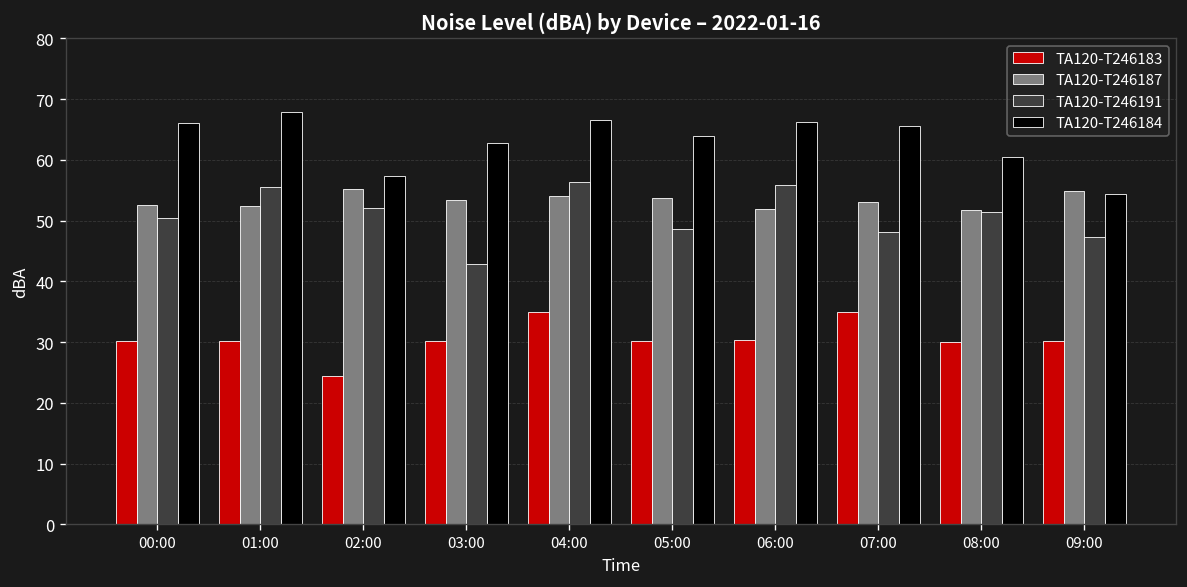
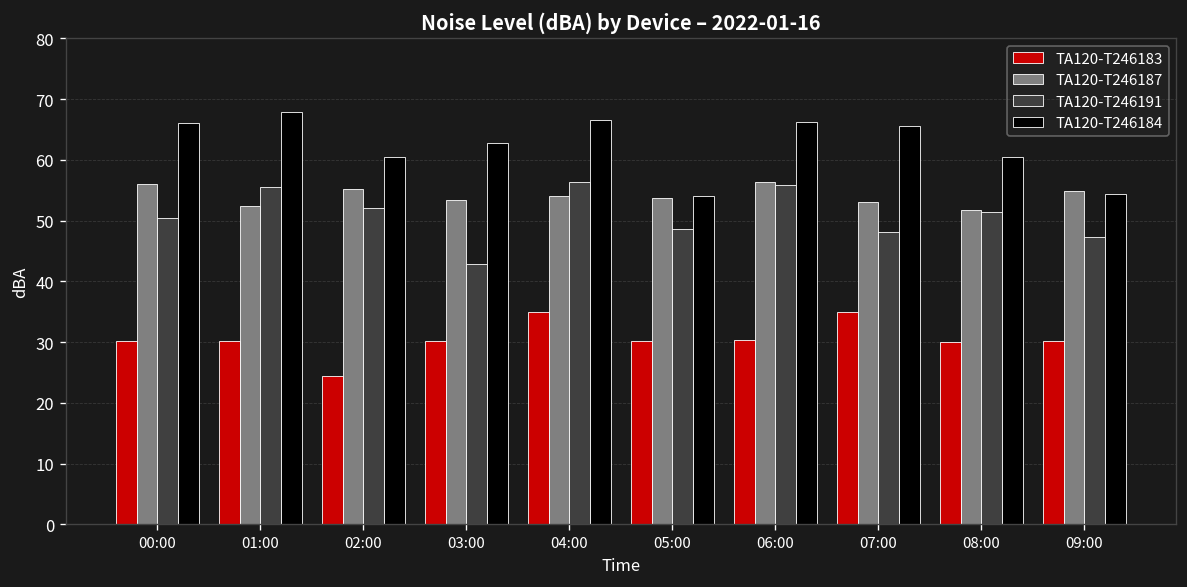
  {
    "TA120-T246183": {
      "00:00": 30,
      "01:00": 30,
      "02:00": 24,
      "03:00": 30,
      "04:00": 35,
      "05:00": 30,
      "06:00": 30,
      "07:00": 35,
      "08:00": 30,
      "09:00": 30
    },
    "TA120-T246187": {
-     "00:00": 53,
+     "00:00": 56,
      "01:00": 52,
      "02:00": 55,
      "03:00": 53,
      "04:00": 54,
      "05:00": 54,
-     "06:00": 52,
+     "06:00": 56,
      "07:00": 53,
      "08:00": 52,
      "09:00": 55
    },
    "TA120-T246191": {
      "00:00": 51,
      "01:00": 56,
      "02:00": 52,
      "03:00": 43,
      "04:00": 56,
      "05:00": 49,
      "06:00": 56,
      "07:00": 48,
      "08:00": 52,
      "09:00": 47
    },
    "TA120-T246184": {
      "00:00": 66,
      "01:00": 68,
-     "02:00": 57,
+     "02:00": 60,
      "03:00": 63,
      "04:00": 67,
-     "05:00": 64,
+     "05:00": 54,
      "06:00": 66,
      "07:00": 66,
      "08:00": 61,
      "09:00": 54
    }
  }
